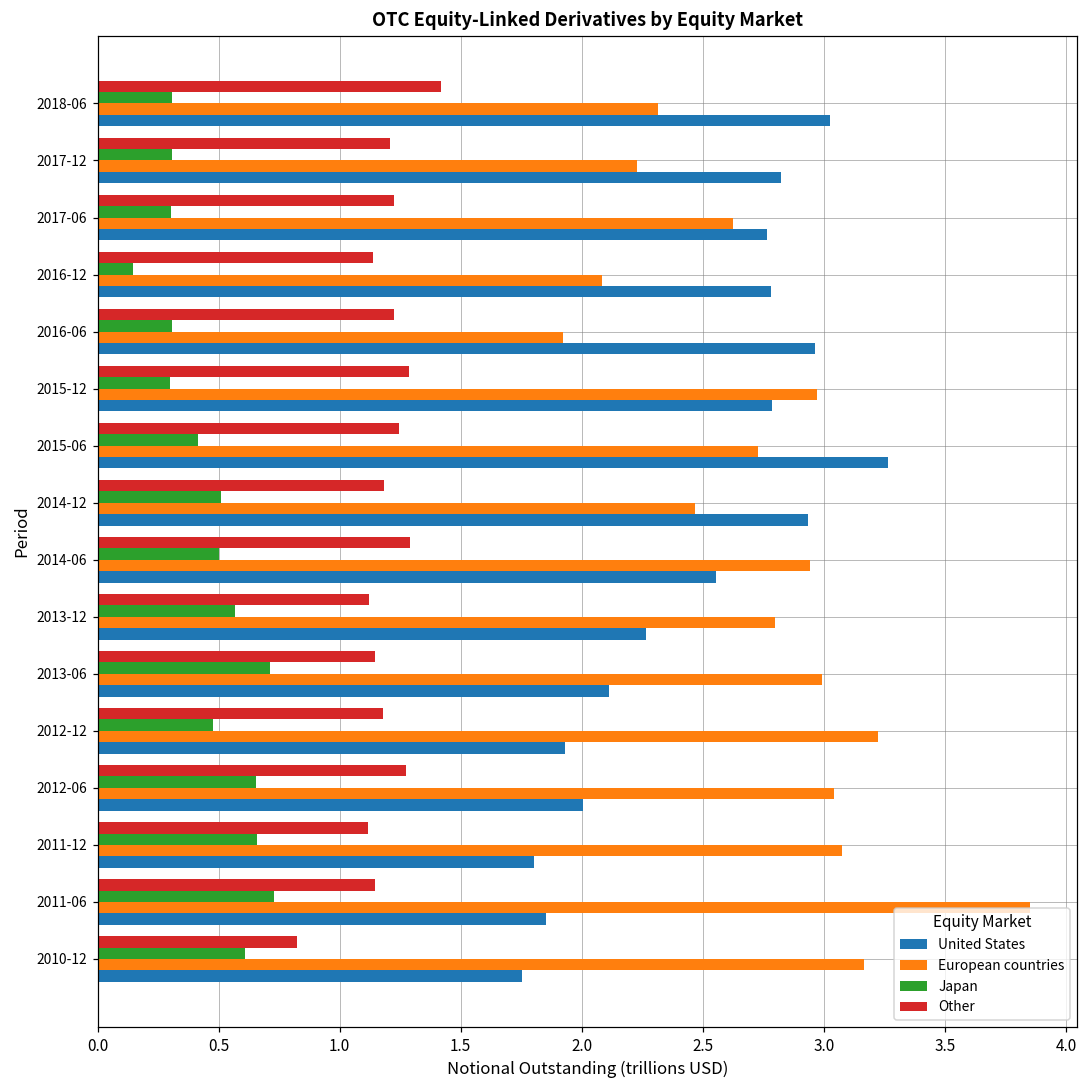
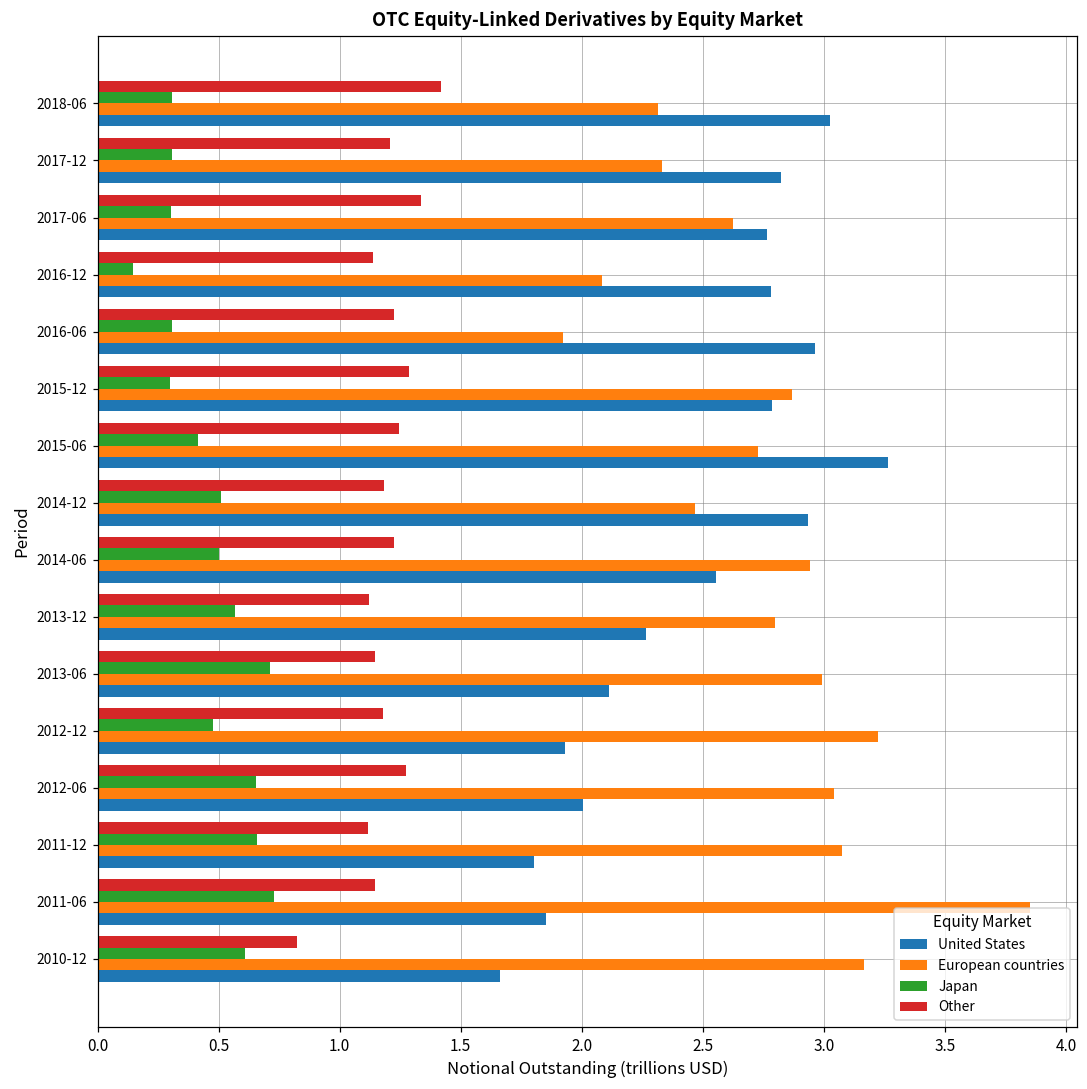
  {
    "United States": {
      "2018-06": 3.03,
      "2017-12": 2.82,
      "2017-06": 2.77,
      "2016-12": 2.78,
      "2016-06": 2.96,
      "2015-12": 2.79,
      "2015-06": 3.26,
      "2014-12": 2.93,
      "2014-06": 2.55,
      "2013-12": 2.26,
      "2013-06": 2.11,
      "2012-12": 1.93,
      "2012-06": 2.01,
      "2011-12": 1.80,
      "2011-06": 1.85,
-     "2010-12": 1.75
+     "2010-12": 1.66
    },
    "European countries": {
      "2018-06": 2.32,
-     "2017-12": 2.23,
+     "2017-12": 2.33,
      "2017-06": 2.63,
      "2016-12": 2.08,
      "2016-06": 1.92,
-     "2015-12": 2.97,
+     "2015-12": 2.87,
      "2015-06": 2.73,
      "2014-12": 2.47,
      "2014-06": 2.94,
      "2013-12": 2.80,
      "2013-06": 2.99,
      "2012-12": 3.22,
      "2012-06": 3.04,
      "2011-12": 3.08,
      "2011-06": 3.85,
      "2010-12": 3.17
    },
    "Japan": {
      "2018-06": 0.31,
      "2017-12": 0.31,
      "2017-06": 0.31,
      "2016-12": 0.15,
      "2016-06": 0.31,
      "2015-12": 0.30,
      "2015-06": 0.42,
      "2014-12": 0.51,
      "2014-06": 0.50,
      "2013-12": 0.57,
      "2013-06": 0.71,
      "2012-12": 0.48,
      "2012-06": 0.66,
      "2011-12": 0.66,
      "2011-06": 0.73,
      "2010-12": 0.61
    },
    "Other": {
      "2018-06": 1.42,
      "2017-12": 1.21,
-     "2017-06": 1.22,
+     "2017-06": 1.34,
      "2016-12": 1.14,
      "2016-06": 1.22,
      "2015-12": 1.29,
      "2015-06": 1.25,
      "2014-12": 1.18,
-     "2014-06": 1.29,
+     "2014-06": 1.23,
      "2013-12": 1.12,
      "2013-06": 1.15,
      "2012-12": 1.18,
      "2012-06": 1.28,
      "2011-12": 1.12,
      "2011-06": 1.14,
      "2010-12": 0.82
    }
  }
